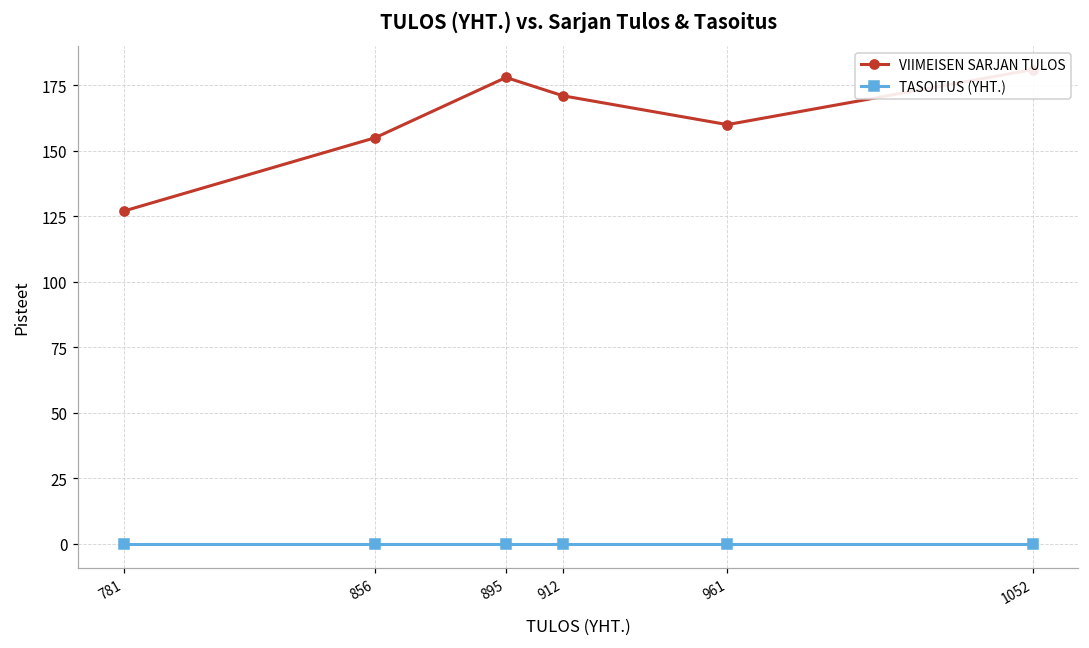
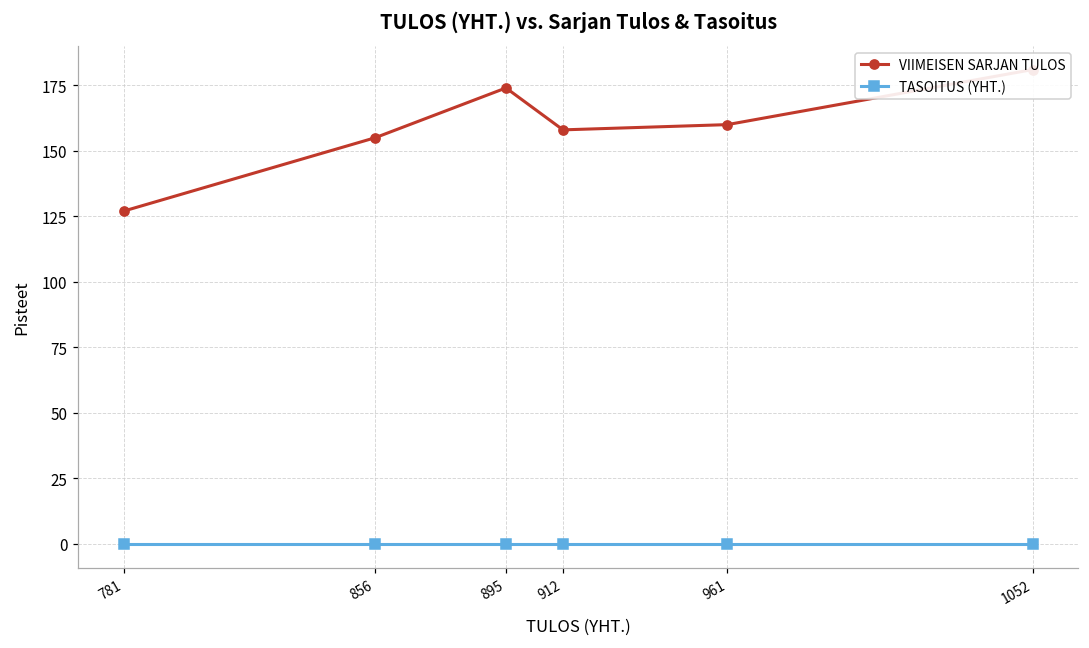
  {
    "VIIMEISEN SARJAN TULOS": {
      "781": 127,
      "856": 155,
-     "895": 178,
-     "912": 171,
+     "895": 174,
+     "912": 158,
      "961": 160
    },
    "TASOITUS (YHT.)": {
      "781": 0,
      "856": 0,
      "895": 0,
      "912": 0,
      "961": 0,
      "1052": 0
    }
  }
